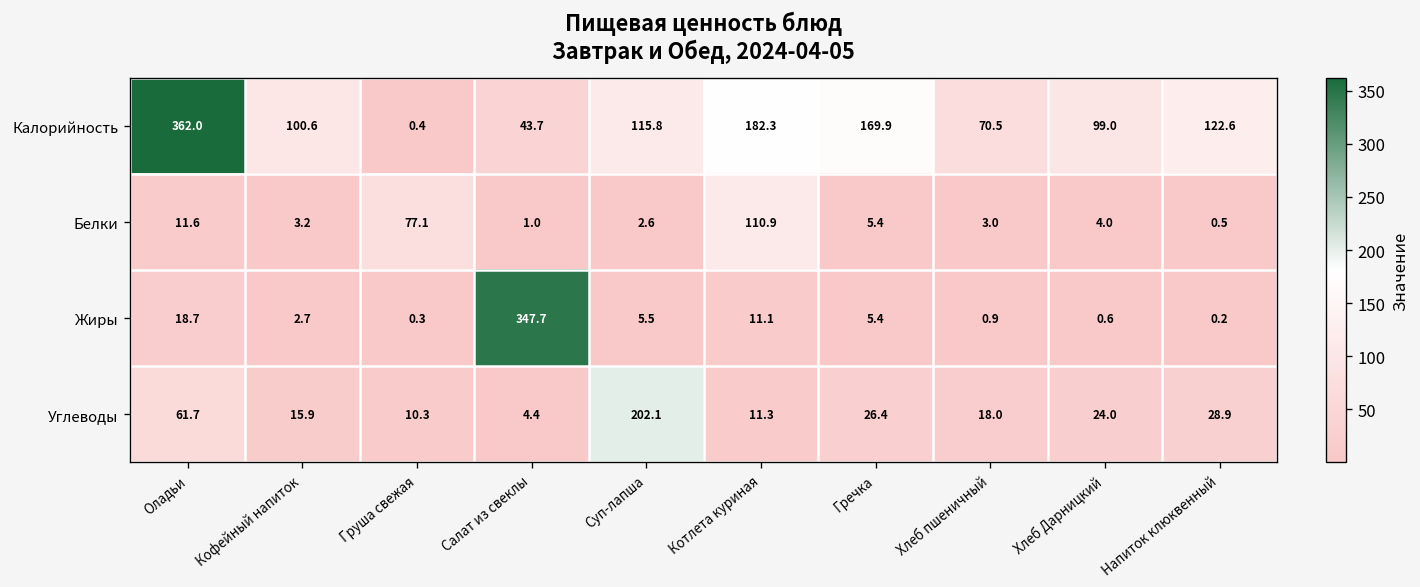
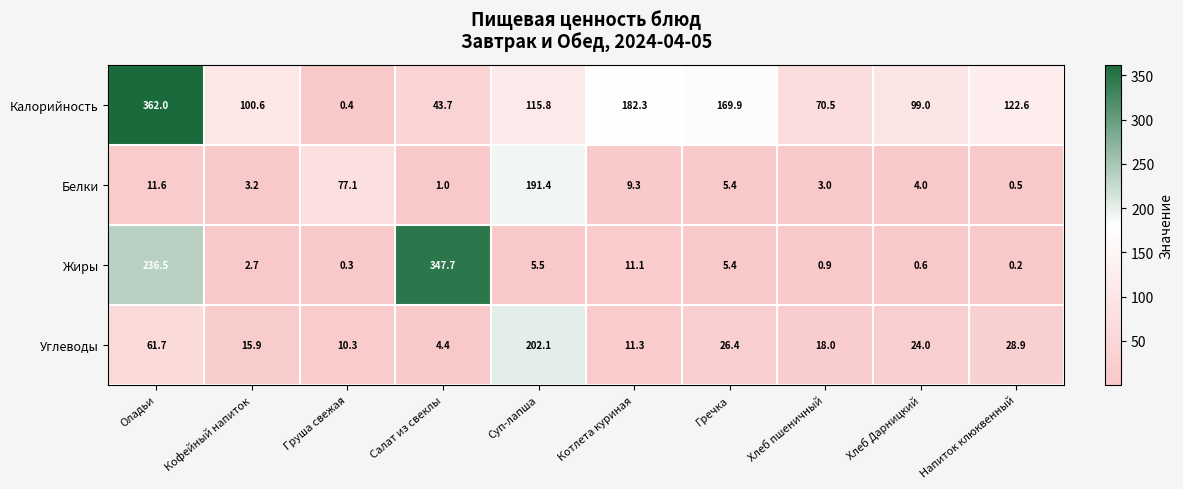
  {
    "Калорийность": {
      "Оладьи": 362.0,
      "Кофейный напиток": 100.6,
      "Груша свежая": 0.4,
      "Салат из свеклы": 43.7,
      "Суп-лапша": 115.8,
      "Котлета куриная": 182.3,
      "Гречка": 169.9,
      "Хлеб пшеничный": 70.5,
      "Хлеб Дарницкий": 99.0,
      "Напиток клюквенный": 122.6
    },
    "Белки": {
      "Оладьи": 11.6,
      "Кофейный напиток": 3.2,
      "Груша свежая": 77.1,
      "Салат из свеклы": 1.0,
-     "Суп-лапша": 2.6,
-     "Котлета куриная": 110.9,
+     "Суп-лапша": 191.4,
+     "Котлета куриная": 9.3,
      "Гречка": 5.4,
      "Хлеб пшеничный": 3.0,
      "Хлеб Дарницкий": 4.0,
      "Напиток клюквенный": 0.5
    },
    "Жиры": {
-     "Оладьи": 18.7,
+     "Оладьи": 236.5,
      "Кофейный напиток": 2.7,
      "Груша свежая": 0.3,
      "Салат из свеклы": 347.7,
      "Суп-лапша": 5.5,
      "Котлета куриная": 11.1,
      "Гречка": 5.4,
      "Хлеб пшеничный": 0.9,
      "Хлеб Дарницкий": 0.6,
      "Напиток клюквенный": 0.2
    },
    "Углеводы": {
      "Оладьи": 61.7,
      "Кофейный напиток": 15.9,
      "Груша свежая": 10.3,
      "Салат из свеклы": 4.4,
      "Суп-лапша": 202.1,
      "Котлета куриная": 11.3,
      "Гречка": 26.4,
      "Хлеб пшеничный": 18.0,
      "Хлеб Дарницкий": 24.0,
      "Напиток клюквенный": 28.9
    }
  }
